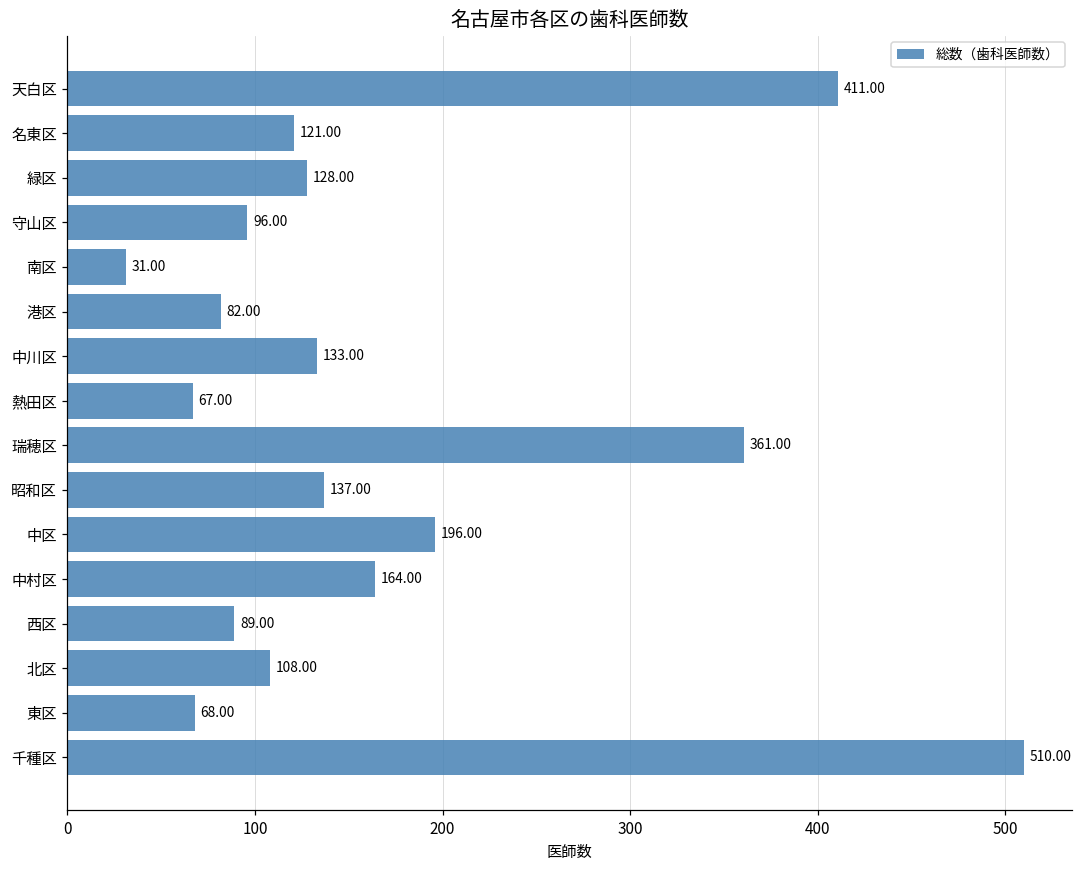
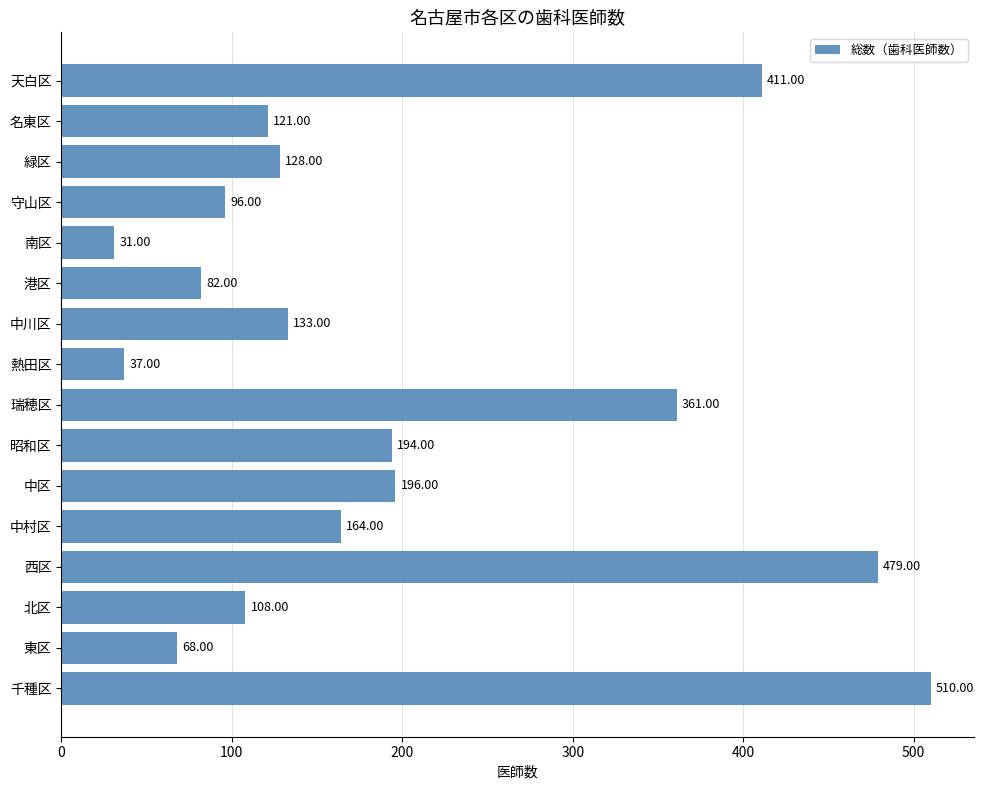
  {
    "天白区": 411.00,
    "名東区": 121.00,
    "緑区": 128.00,
    "守山区": 96.00,
    "南区": 31.00,
    "港区": 82.00,
    "中川区": 133.00,
-   "熱田区": 67.00,
+   "熱田区": 37.00,
    "瑞穂区": 361.00,
-   "昭和区": 137.00,
+   "昭和区": 194.00,
    "中区": 196.00,
    "中村区": 164.00,
-   "西区": 89.00,
+   "西区": 479.00,
    "北区": 108.00,
    "東区": 68.00,
    "千種区": 510.00
  }
